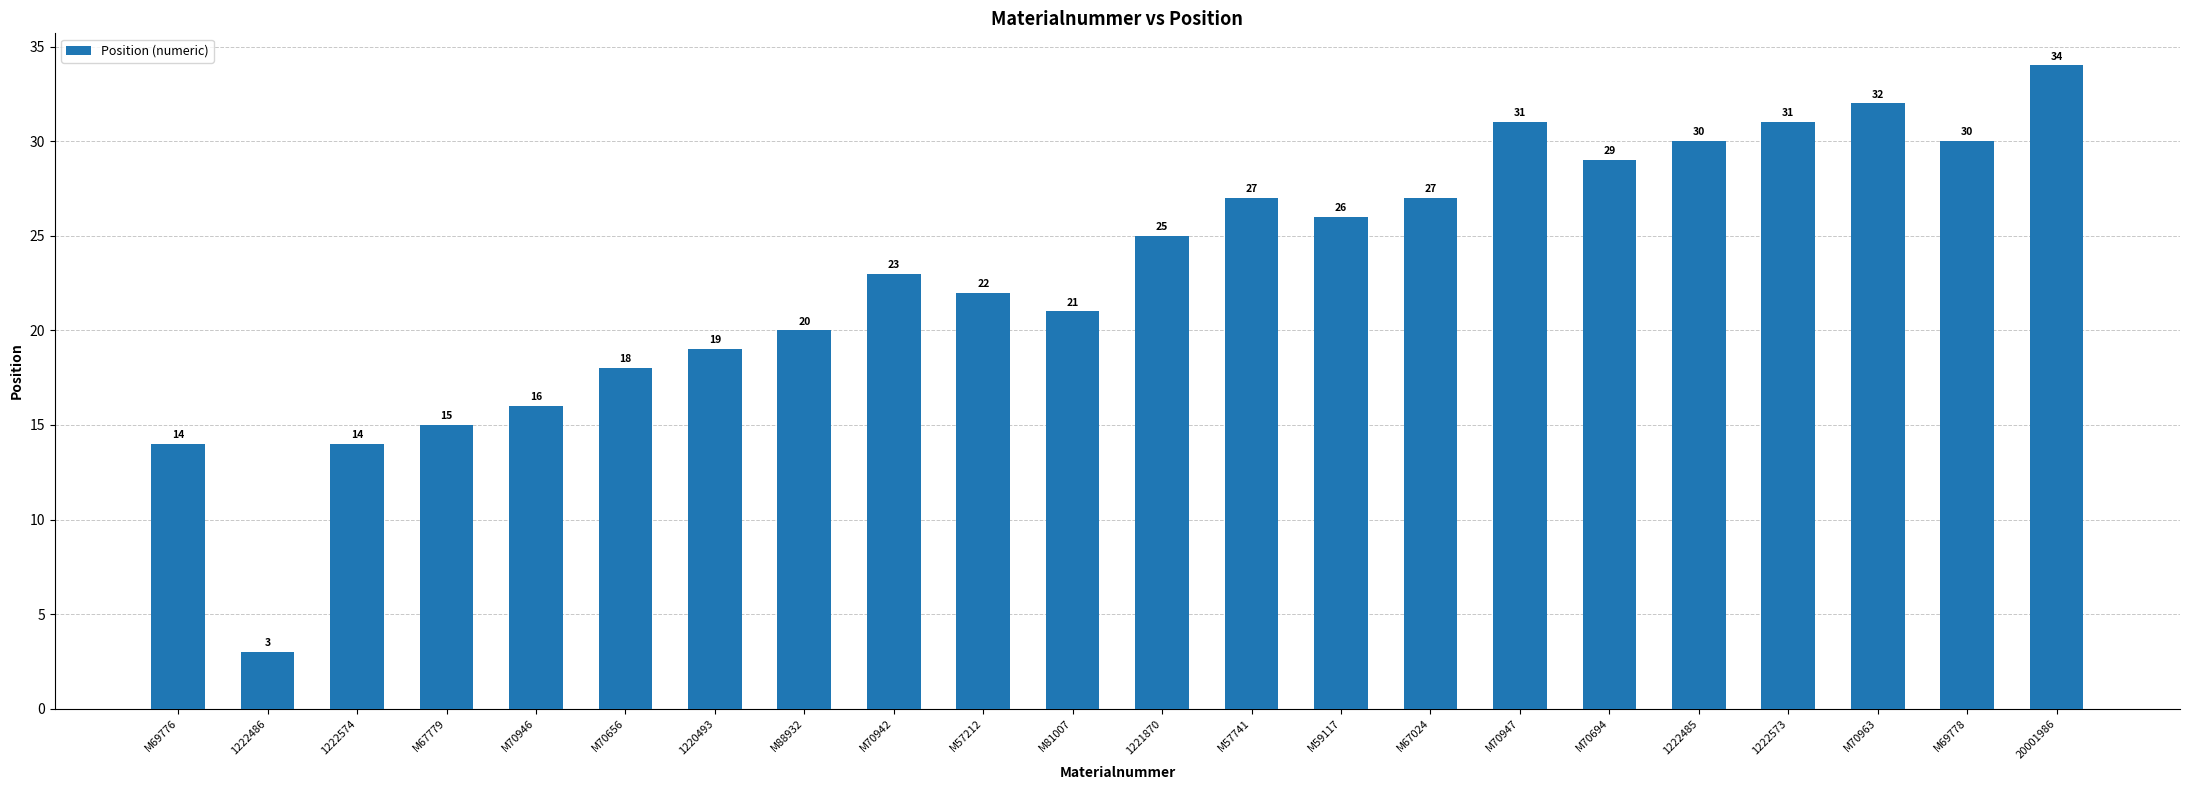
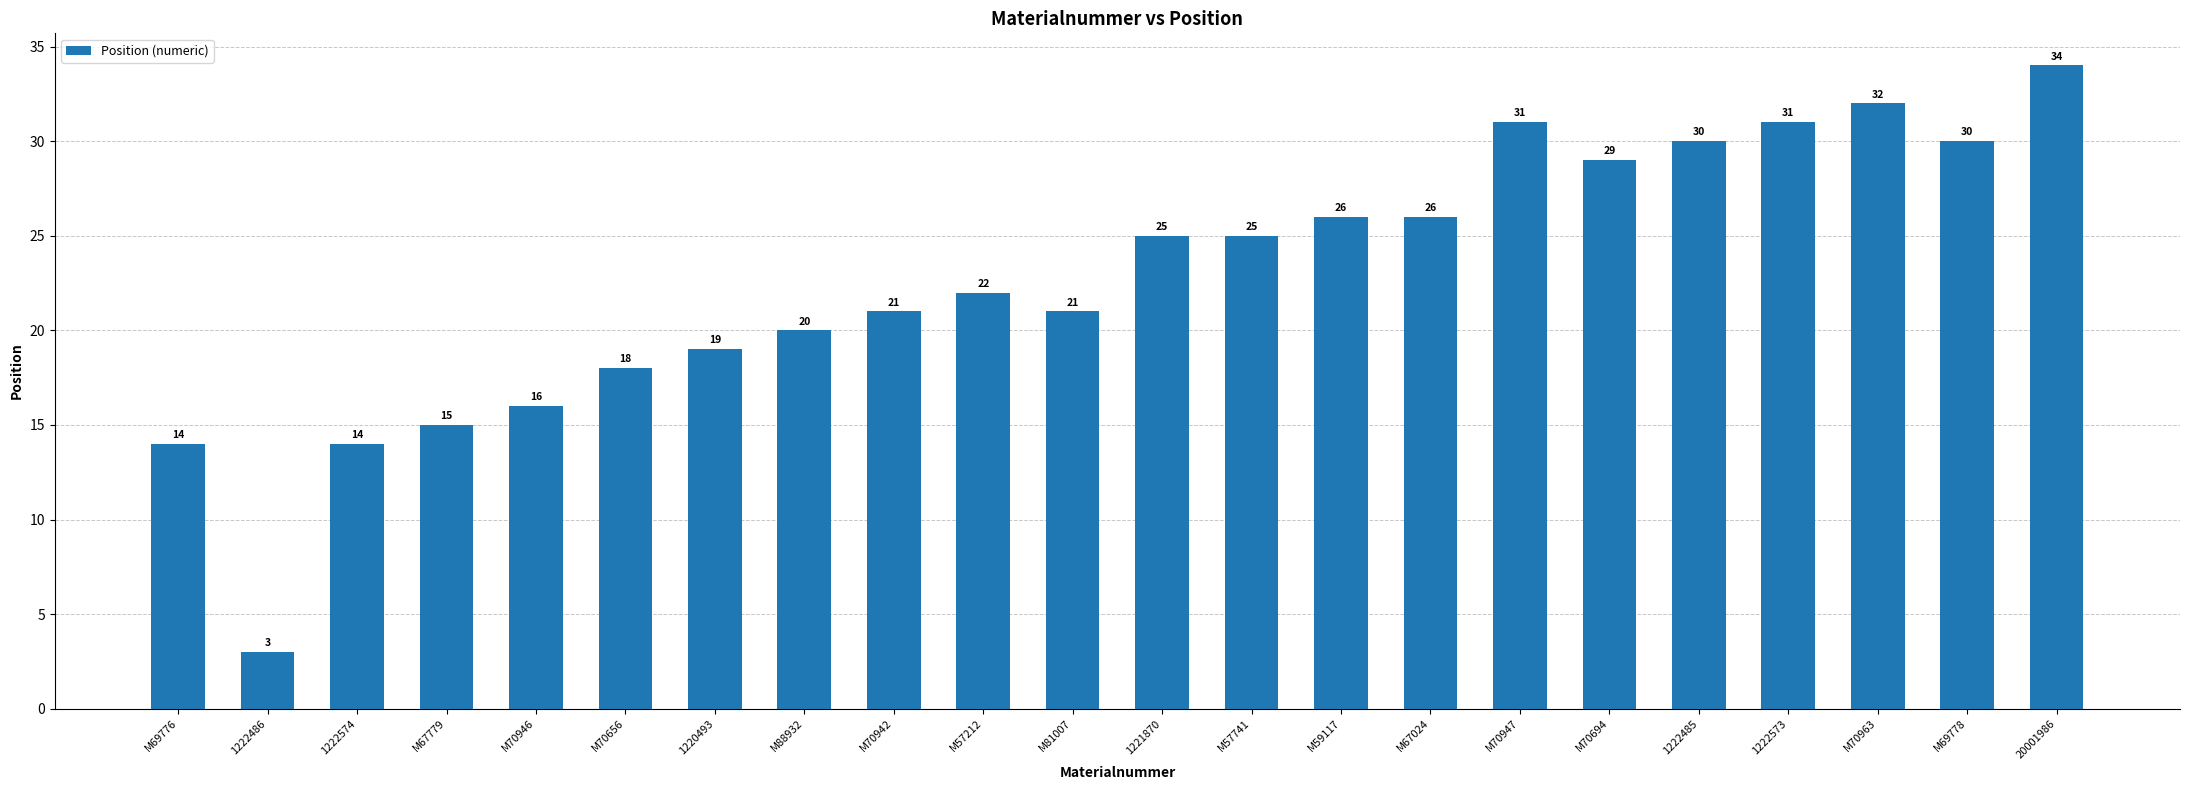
  {
    "M69776": 14,
    "1222486": 3,
    "1222574": 14,
    "M67779": 15,
    "M70946": 16,
    "M70656": 18,
    "1220493": 19,
    "M88932": 20,
-   "M70942": 23,
+   "M70942": 21,
    "M57212": 22,
    "M81007": 21,
    "1221870": 25,
-   "M57741": 27,
+   "M57741": 25,
    "M59117": 26,
-   "M67024": 27,
+   "M67024": 26,
    "M70947": 31,
    "M70694": 29,
    "1222485": 30,
    "1222573": 31,
    "M70963": 32,
    "M69778": 30,
    "20001986": 34
  }
